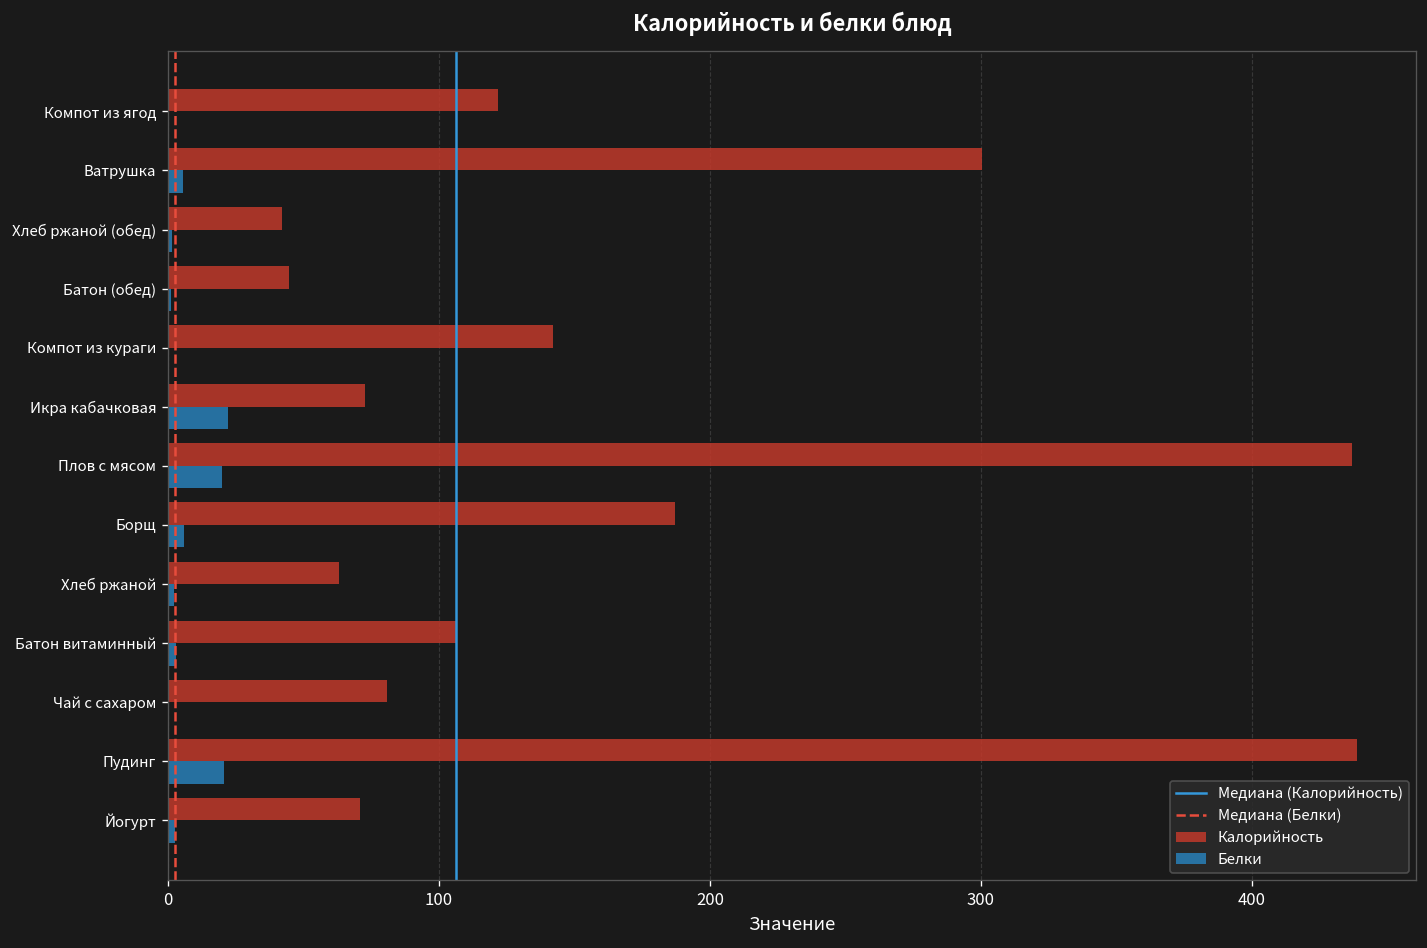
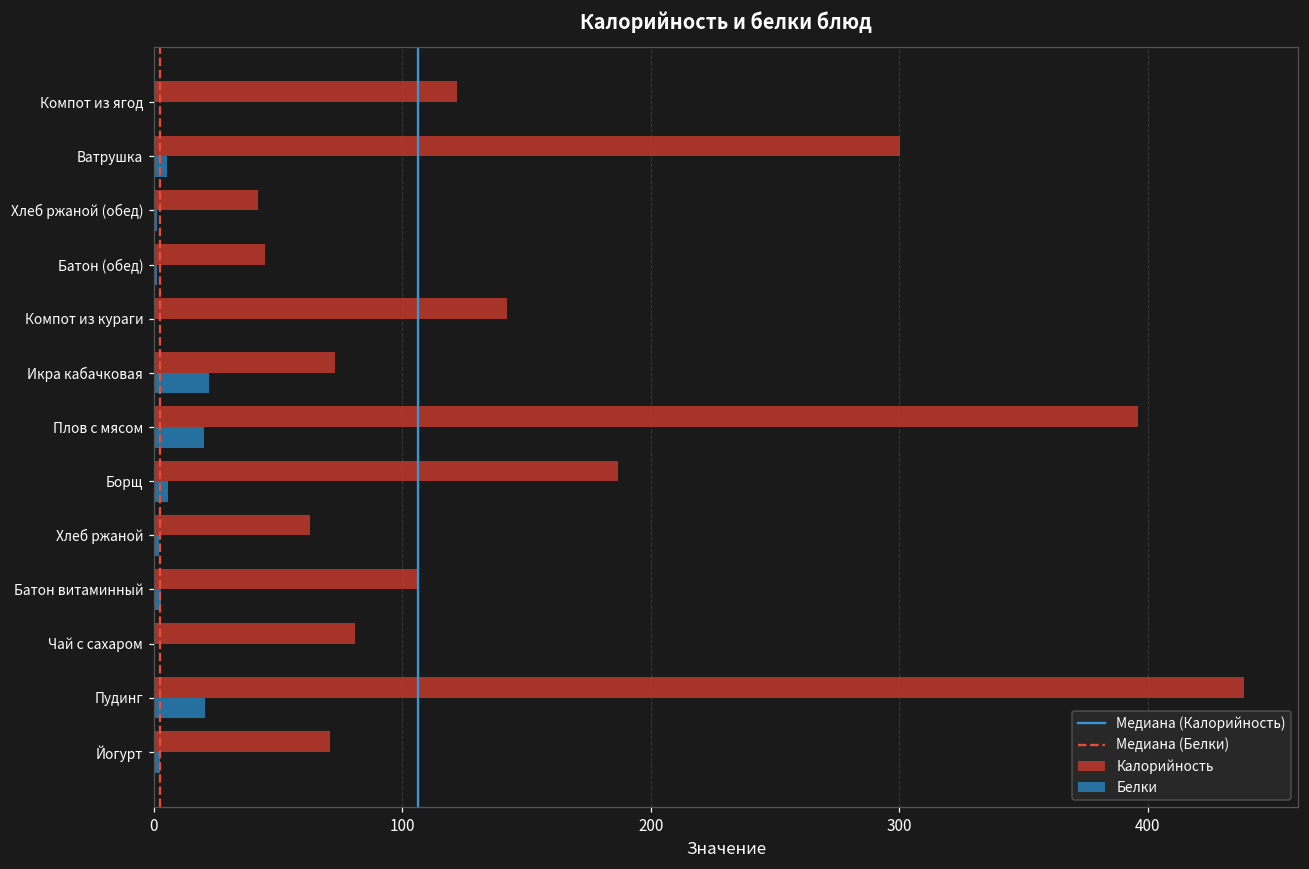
  {
    "Калорийность": {
      "Компот из ягод": 122,
      "Ватрушка": 300,
      "Хлеб ржаной (обед)": 42,
      "Батон (обед)": 45,
      "Компот из кураги": 142,
      "Икра кабачковая": 73,
-     "Плов с мясом": 437,
+     "Плов с мясом": 396,
      "Борщ": 187,
      "Хлеб ржаной": 63,
      "Батон витаминный": 106,
      "Чай с сахаром": 81,
      "Пудинг": 439,
      "Йогурт": 71
    },
    "Белки": {
      "Ватрушка": 6,
      "Хлеб ржаной (обед)": 1,
      "Батон (обед)": 1,
      "Икра кабачковая": 22,
      "Плов с мясом": 20,
      "Борщ": 6,
      "Хлеб ржаной": 2,
      "Батон витаминный": 3,
      "Пудинг": 21,
      "Йогурт": 3
    }
  }
